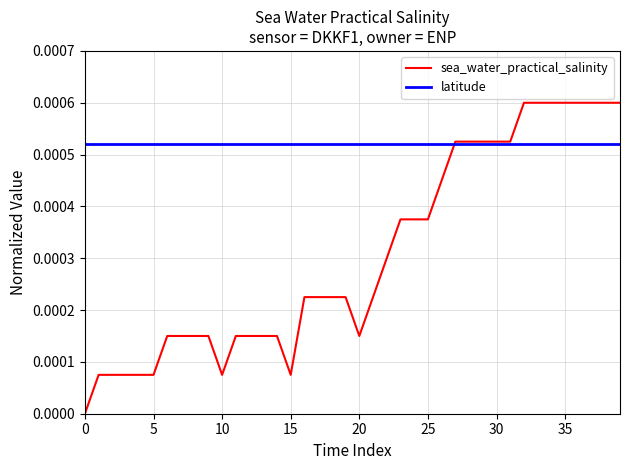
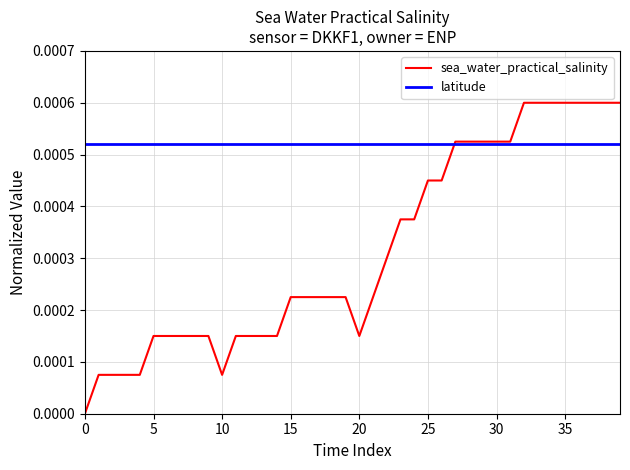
  {
    "sea_water_practical_salinity": {
      "0": 0.00000,
-     "5": 0.00008,
+     "5": 0.00015,
      "10": 0.00008,
-     "15": 0.00008,
+     "15": 0.00023,
      "20": 0.00015,
-     "25": 0.00037,
+     "25": 0.00045,
      "30": 0.00053,
      "35": 0.00060
    },
    "latitude": {
      "0": 0.00052,
      "5": 0.00052,
      "10": 0.00052,
      "15": 0.00052,
      "20": 0.00052,
      "25": 0.00052,
      "30": 0.00052,
      "35": 0.00052
    }
  }
